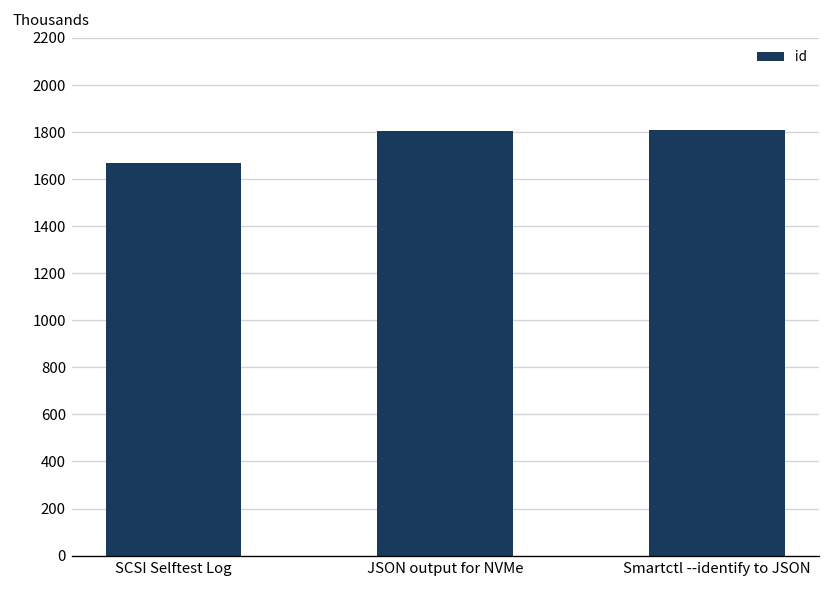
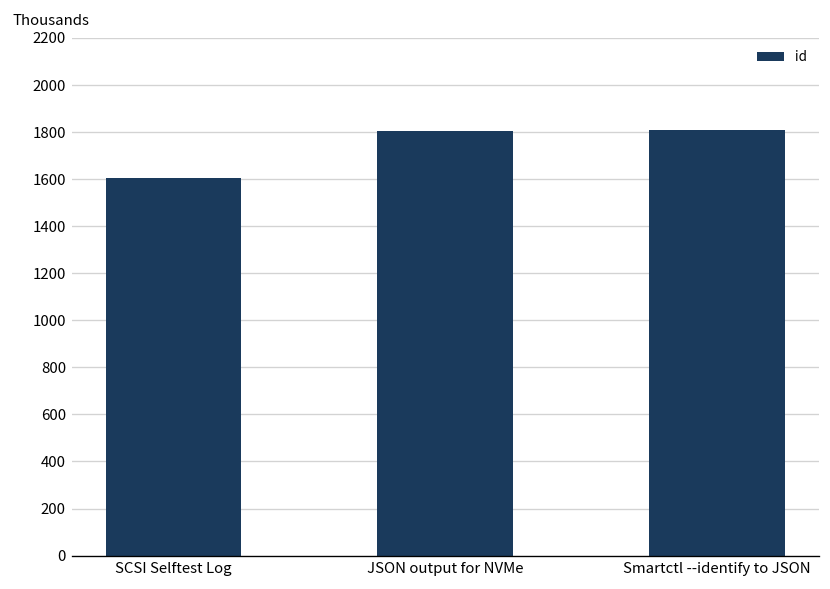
  {
-   "SCSI Selftest Log": 1670,
+   "SCSI Selftest Log": 1610,
    "JSON output for NVMe": 1810,
    "Smartctl --identify to JSON": 1810
  }
